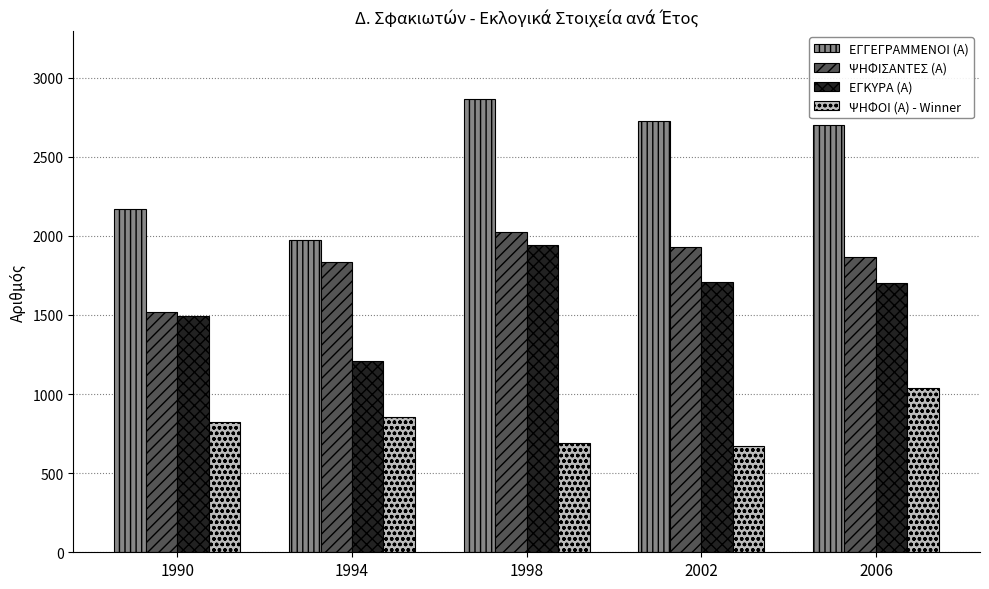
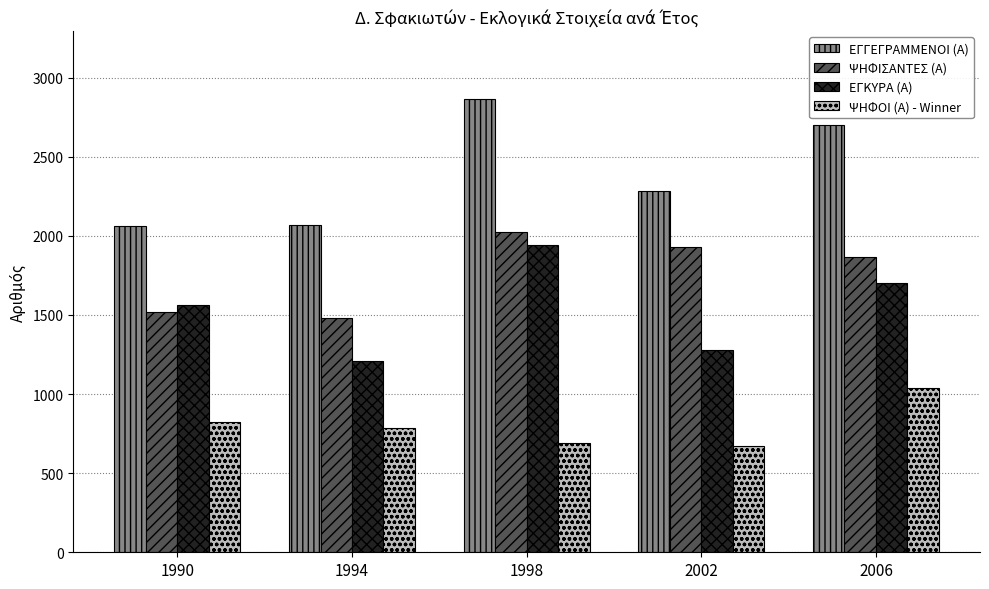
  {
    "ΕΓΓΕΓΡΑΜΜΕΝΟΙ (Α)": {
-     "1990": 2170,
-     "1994": 1980,
+     "1990": 2060,
+     "1994": 2070,
      "1998": 2860,
-     "2002": 2730,
+     "2002": 2280,
      "2006": 2700
    },
    "ΨΗΦΙΣΑΝΤΕΣ (Α)": {
      "1990": 1520,
-     "1994": 1830,
+     "1994": 1480,
      "1998": 2020,
      "2002": 1930,
      "2006": 1870
    },
    "ΕΓΚΥΡΑ (Α)": {
-     "1990": 1490,
+     "1990": 1560,
      "1994": 1210,
      "1998": 1940,
-     "2002": 1710,
+     "2002": 1280,
      "2006": 1700
    },
    "ΨΗΦΟΙ (Α) - Winner": {
      "1990": 820,
-     "1994": 850,
+     "1994": 780,
      "1998": 690,
      "2002": 670,
      "2006": 1040
    }
  }
